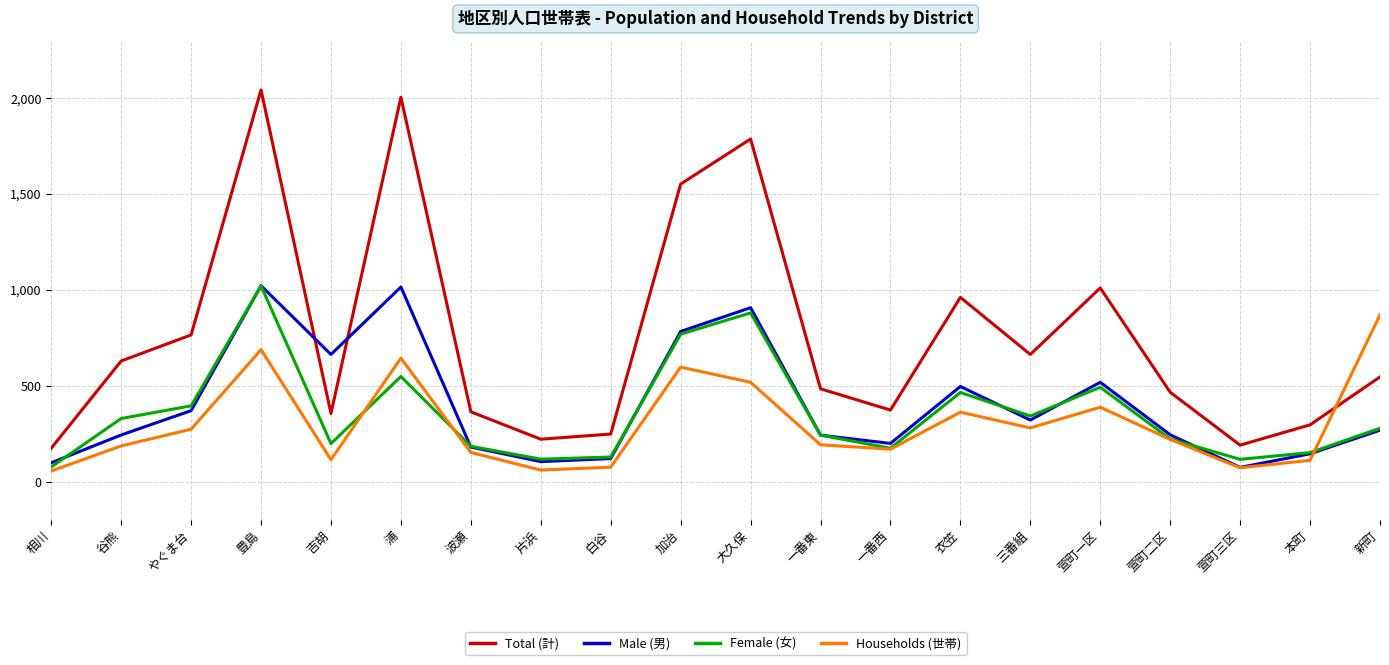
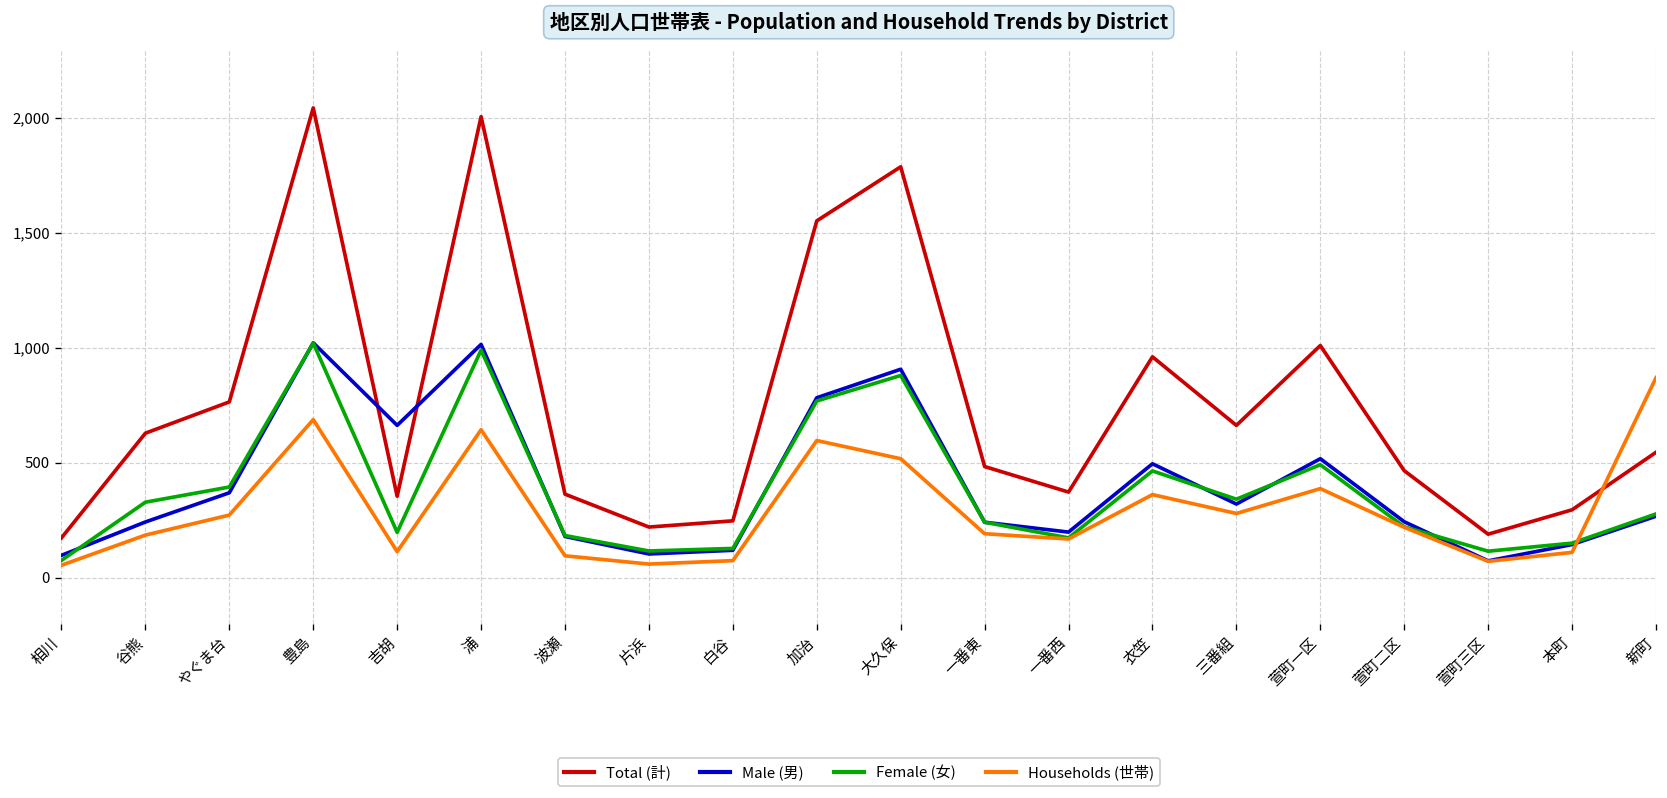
  {
    "Total (計)": {
      "相川": "170",
      "谷熊": "630",
      "やぐま台": "770",
      "豊島": "2,040",
      "吉胡": "360",
      "浦": "2,010",
      "波瀬": "360",
      "片浜": "220",
      "白谷": "250",
      "加治": "1,550",
      "大久保": "1,790",
      "一番東": "480",
      "一番西": "370",
      "衣笠": "960",
      "三番組": "660",
      "萱町一区": "1,010",
      "萱町二区": "470",
      "萱町三区": "190",
      "本町": "300",
      "新町": "550"
    },
    "Male (男)": {
      "相川": "100",
      "谷熊": "240",
      "やぐま台": "370",
      "吉胡": "660",
      "浦": "1,020",
      "加治": "780",
      "大久保": "910",
      "一番西": "200",
      "衣笠": "500",
      "三番組": "320",
      "萱町一区": "520",
      "萱町二区": "240"
    },
    "Female (女)": {
      "相川": "80",
      "谷熊": "330",
      "やぐま台": "400",
      "吉胡": "200",
-     "浦": "550",
+     "浦": "990",
      "加治": "770",
      "大久保": "880",
      "衣笠": "470",
      "三番組": "340",
      "萱町一区": "490",
      "萱町三区": "120"
    },
    "Households (世帯)": {
      "相川": "60",
      "谷熊": "190",
      "やぐま台": "270",
      "豊島": "690",
      "吉胡": "110",
      "浦": "640",
-     "波瀬": "150",
+     "波瀬": "100",
      "片浜": "60",
      "白谷": "80",
      "加治": "600",
      "大久保": "520",
      "一番東": "190",
      "衣笠": "360",
      "三番組": "280",
      "萱町一区": "390",
      "本町": "110",
      "新町": "870"
    }
  }
